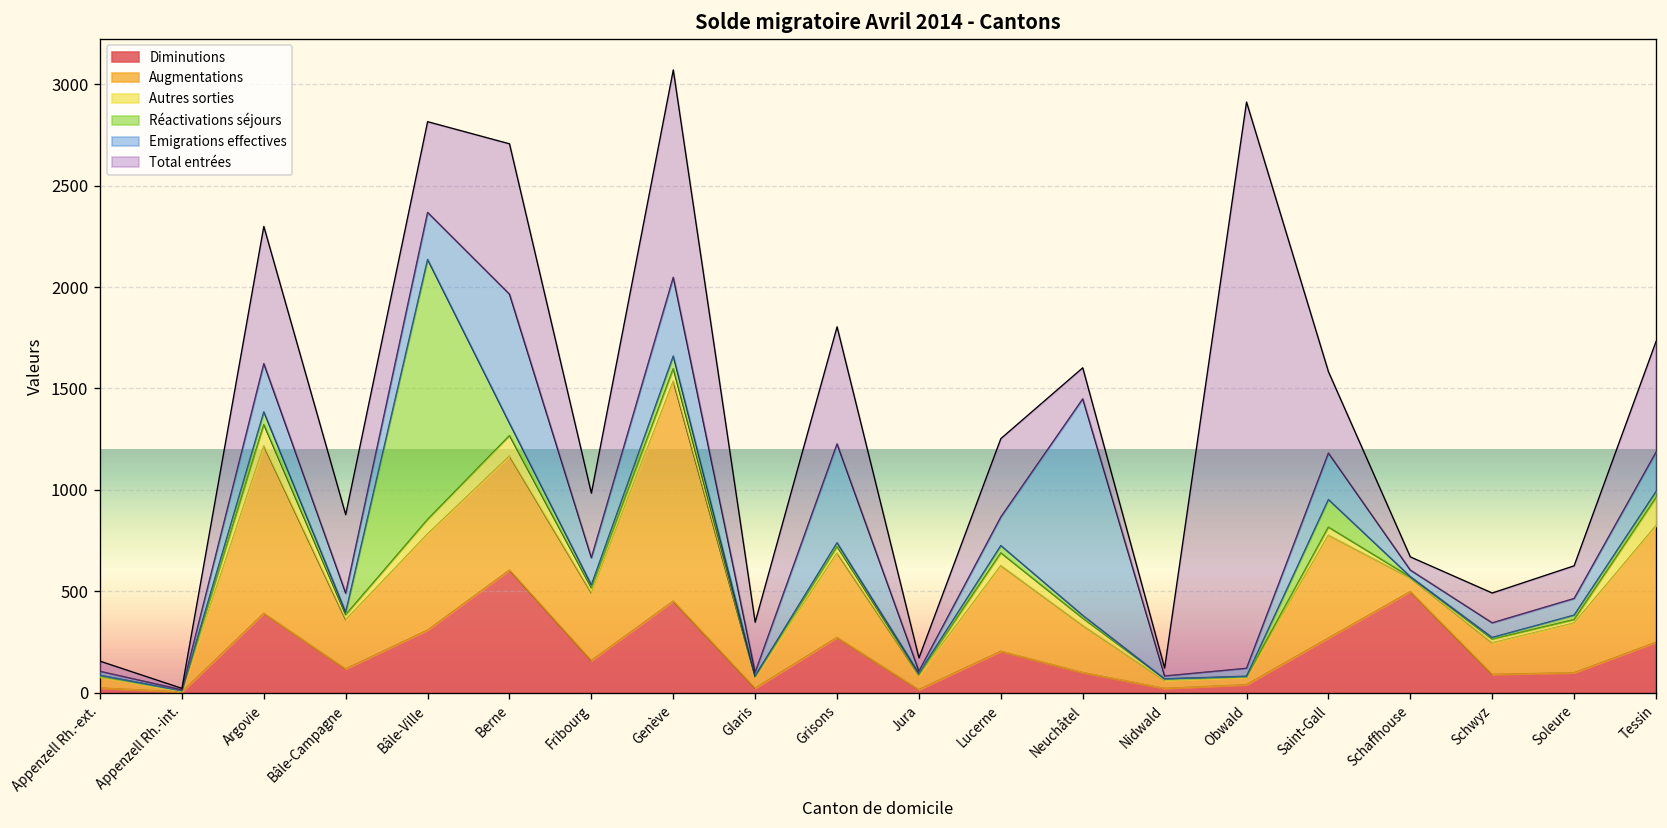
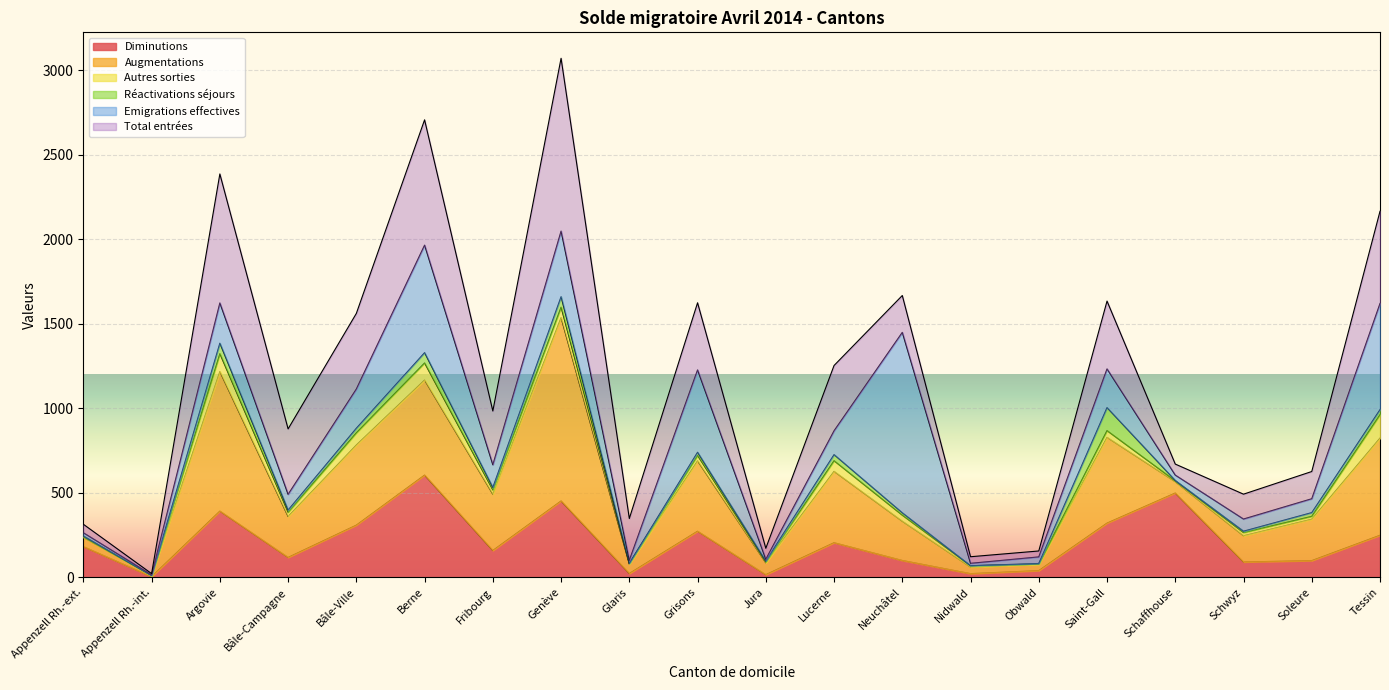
  {
    "Diminutions": {
-     "Appenzell Rh.-ext.": 20,
+     "Appenzell Rh.-ext.": 180,
      "Argovie": 390,
      "Bâle-Campagne": 120,
      "Bâle-Ville": 310,
      "Berne": 610,
      "Fribourg": 160,
      "Genève": 450,
      "Glaris": 20,
      "Grisons": 270,
      "Jura": 20,
      "Lucerne": 210,
      "Neuchâtel": 100,
      "Nidwald": 20,
      "Obwald": 40,
-     "Saint-Gall": 270,
+     "Saint-Gall": 320,
      "Schaffhouse": 500,
      "Schwyz": 90,
      "Soleure": 100,
      "Tessin": 250
    },
    "Augmentations": {
      "Argovie": 830,
      "Bâle-Campagne": 240,
      "Bâle-Ville": 470,
      "Berne": 560,
      "Fribourg": 330,
      "Genève": 1080,
      "Grisons": 420,
      "Lucerne": 420,
      "Neuchâtel": 230,
      "Saint-Gall": 510,
      "Schwyz": 160,
      "Soleure": 250,
      "Tessin": 580
    },
    "Autres sorties": {
      "Argovie": 110,
      "Bâle-Ville": 70,
      "Berne": 100,
      "Genève": 60,
      "Grisons": 30,
      "Lucerne": 60,
      "Saint-Gall": 40,
      "Soleure": 20,
      "Tessin": 140
    },
    "Réactivations séjours": {
      "Argovie": 60,
-     "Bâle-Ville": 1280,
+     "Bâle-Ville": 30,
      "Berne": 60,
      "Genève": 60,
      "Grisons": 20,
      "Lucerne": 40,
      "Saint-Gall": 140,
      "Soleure": 20,
      "Tessin": 30
    },
    "Emigrations effectives": {
      "Appenzell Rh.-ext.": 20,
      "Argovie": 240,
      "Bâle-Campagne": 90,
      "Bâle-Ville": 230,
      "Berne": 640,
      "Fribourg": 130,
      "Genève": 390,
      "Glaris": 20,
      "Grisons": 490,
      "Lucerne": 140,
      "Neuchâtel": 1070,
      "Obwald": 40,
      "Saint-Gall": 230,
      "Schaffhouse": 30,
      "Schwyz": 70,
      "Soleure": 80,
-     "Tessin": 190
+     "Tessin": 630
    },
    "Total entrées": {
      "Appenzell Rh.-ext.": 50,
-     "Argovie": 680,
+     "Argovie": 760,
      "Bâle-Campagne": 390,
      "Bâle-Ville": 450,
      "Berne": 740,
      "Fribourg": 320,
      "Genève": 1020,
      "Glaris": 250,
-     "Grisons": 580,
+     "Grisons": 400,
      "Jura": 70,
      "Lucerne": 390,
-     "Neuchâtel": 150,
+     "Neuchâtel": 220,
      "Nidwald": 40,
-     "Obwald": 2790,
+     "Obwald": 40,
      "Saint-Gall": 400,
      "Schaffhouse": 70,
      "Schwyz": 150,
      "Soleure": 160,
      "Tessin": 550
    }
  }
